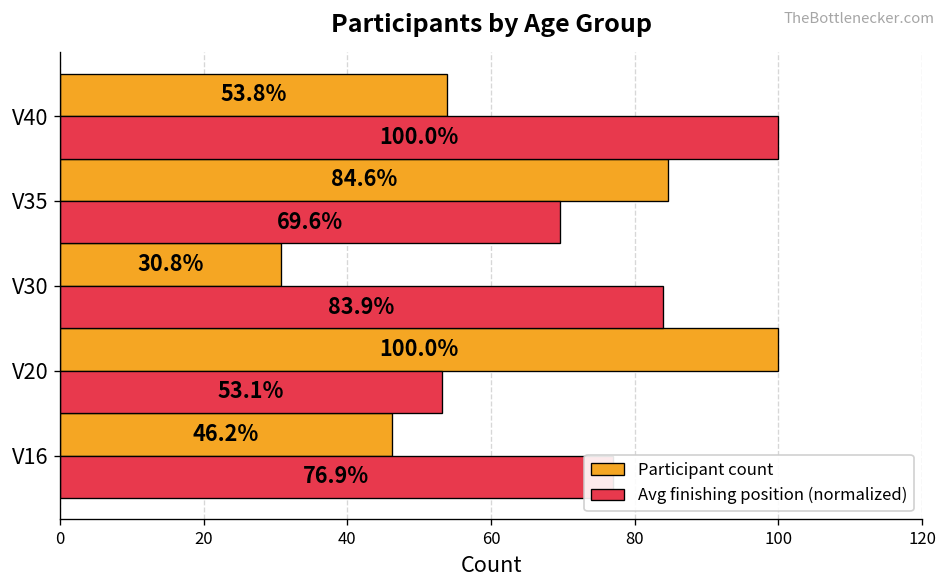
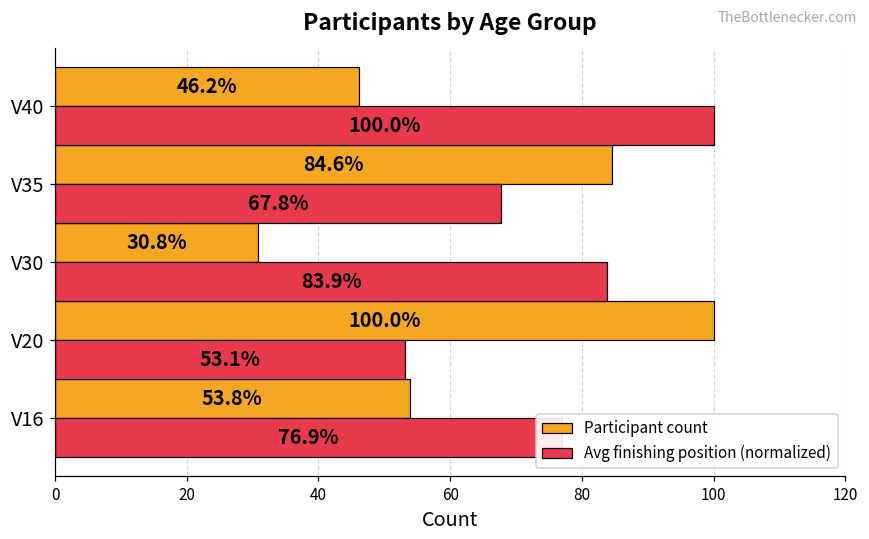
  {
    "Participant count": {
-     "V40": "53.8%",
+     "V40": "46.2%",
      "V35": "84.6%",
      "V30": "30.8%",
      "V20": "100.0%",
-     "V16": "46.2%"
+     "V16": "53.8%"
    },
    "Avg finishing position (normalized)": {
      "V40": "100.0%",
-     "V35": "69.6%",
+     "V35": "67.8%",
      "V30": "83.9%",
      "V20": "53.1%"
    }
  }
